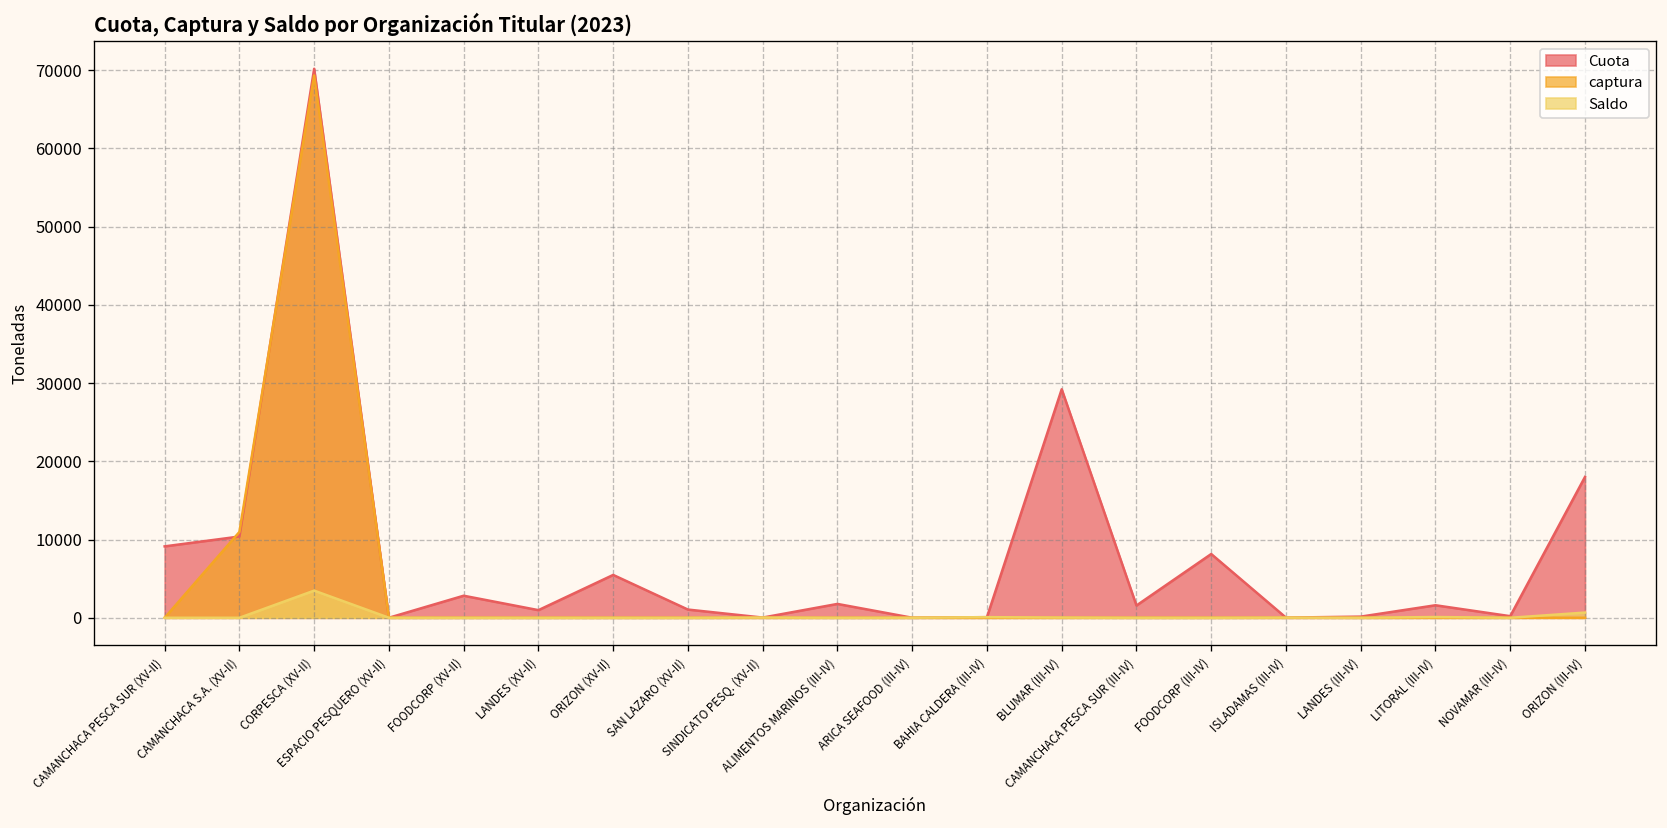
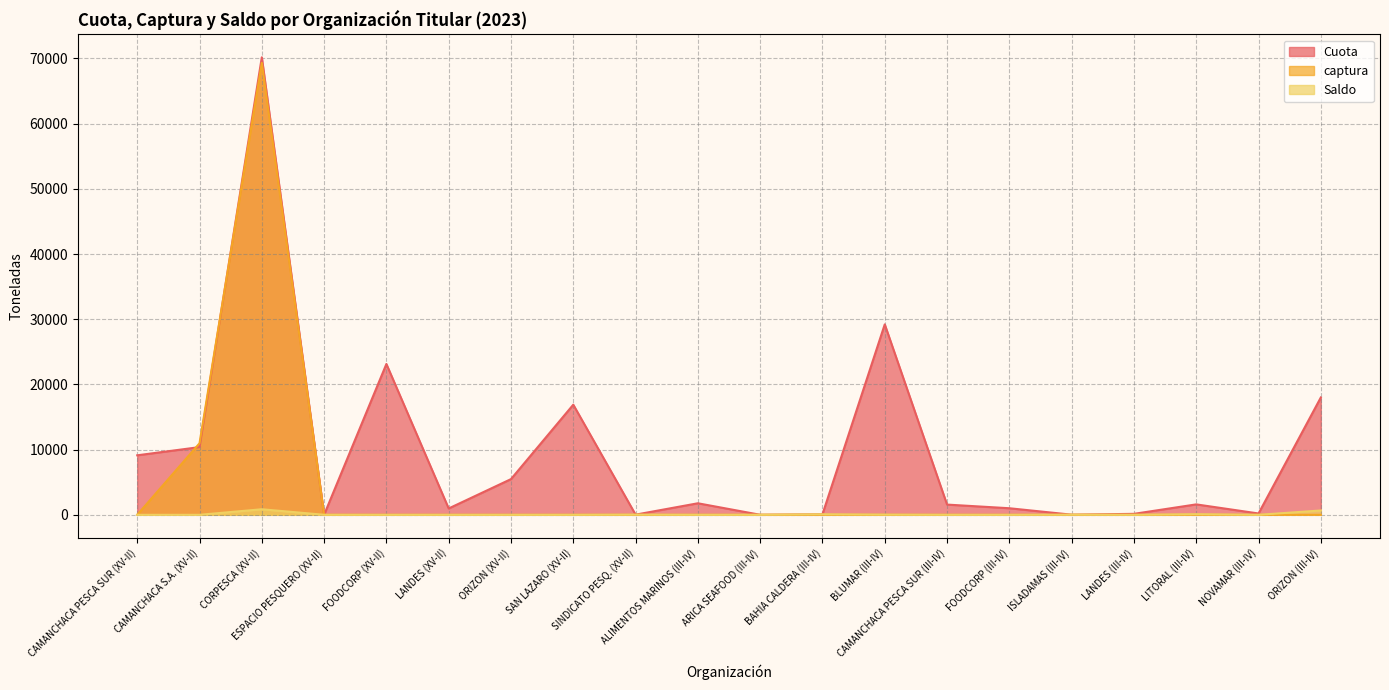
  {
    "Cuota": {
      "CAMANCHACA PESCA SUR (XV-II)": 9000,
      "CAMANCHACA S.A. (XV-II)": 10000,
      "CORPESCA (XV-II)": 70000,
-     "FOODCORP (XV-II)": 3000,
+     "FOODCORP (XV-II)": 23000,
      "LANDES (XV-II)": 1000,
      "ORIZON (XV-II)": 5000,
-     "SAN LAZARO (XV-II)": 1000,
+     "SAN LAZARO (XV-II)": 17000,
      "ALIMENTOS MARINOS (III-IV)": 2000,
      "BLUMAR (III-IV)": 29000,
      "CAMANCHACA PESCA SUR (III-IV)": 2000,
-     "FOODCORP (III-IV)": 8000,
+     "FOODCORP (III-IV)": 1000,
      "LITORAL (III-IV)": 2000,
      "ORIZON (III-IV)": 18000
    },
    "captura": {
      "CAMANCHACA S.A. (XV-II)": 11000,
      "CORPESCA (XV-II)": 69000,
      "ORIZON (III-IV)": 0
    },
    "Saldo": {
      "CAMANCHACA S.A. (XV-II)": 0,
-     "CORPESCA (XV-II)": 3000,
+     "CORPESCA (XV-II)": 1000,
      "ORIZON (III-IV)": 1000
    }
  }
